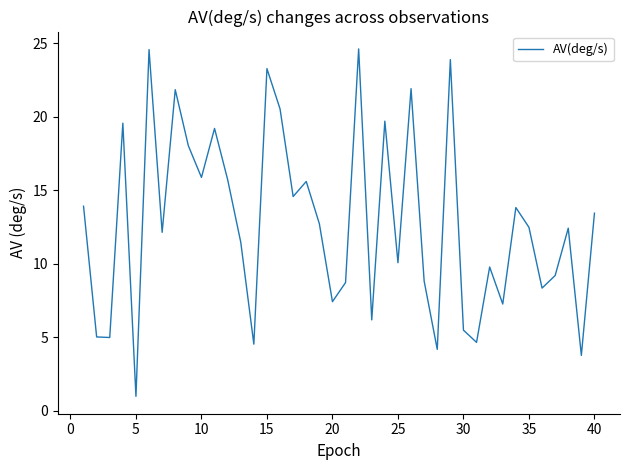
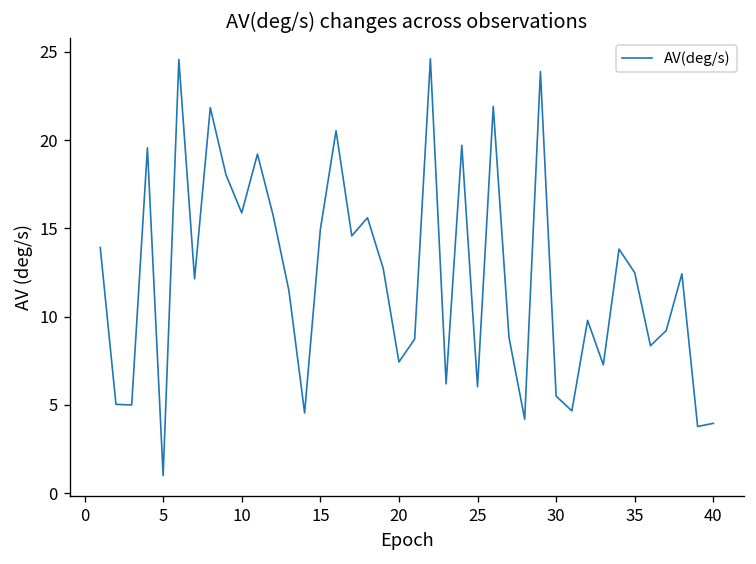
  {
    "5": 1.0,
    "10": 15.9,
-   "15": 23.3,
+   "15": 14.9,
    "20": 7.4,
-   "25": 10.1,
+   "25": 6.0,
    "30": 5.5,
    "35": 12.5,
-   "40": 13.4
+   "40": 4.0
  }
